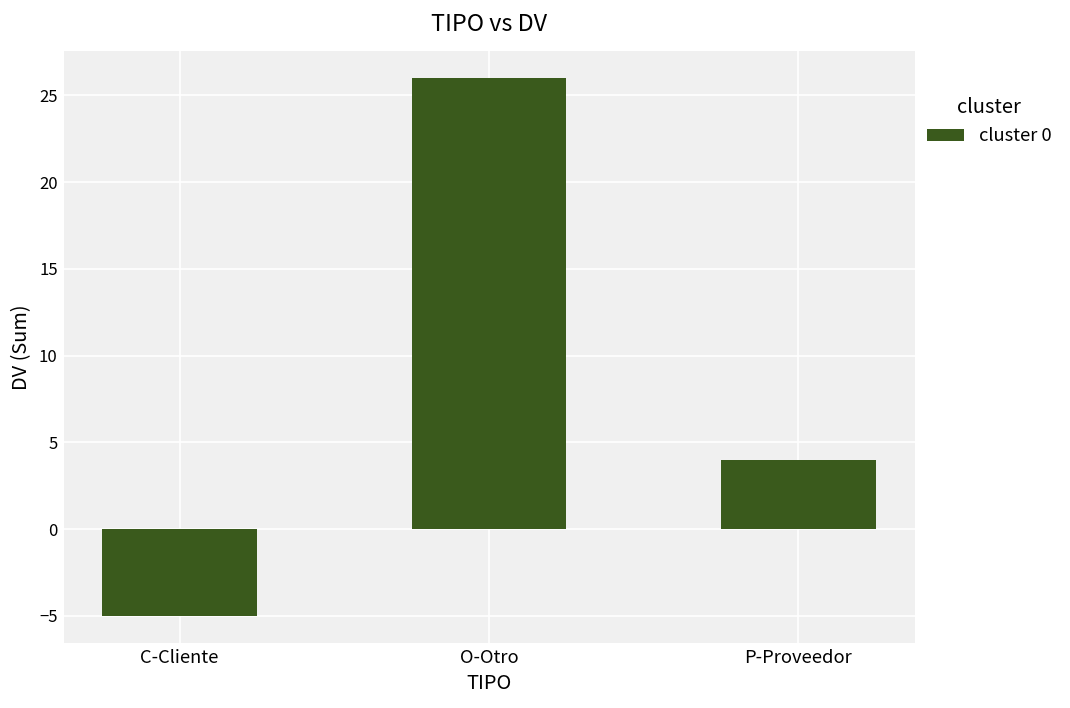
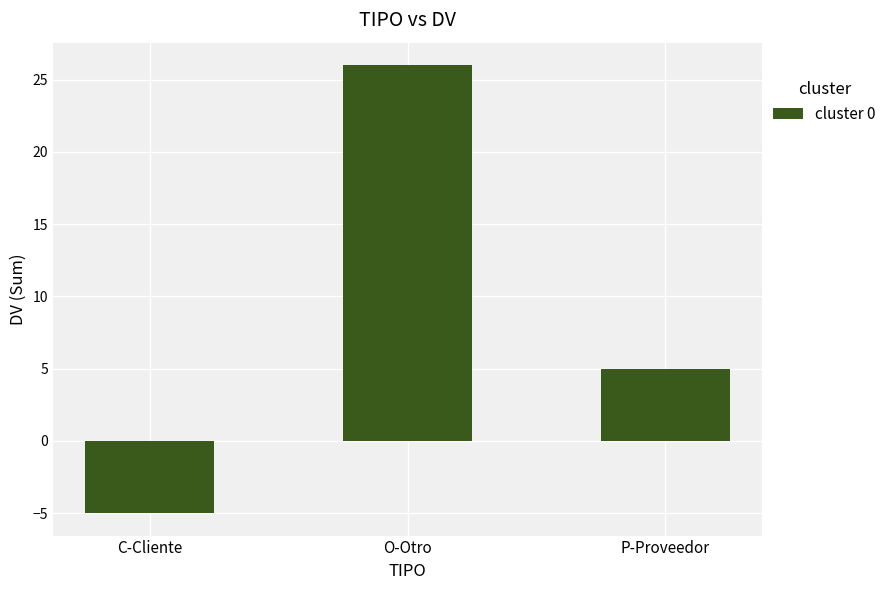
  {
    "C-Cliente": -5,
    "O-Otro": 26,
-   "P-Proveedor": 4
+   "P-Proveedor": 5
  }
